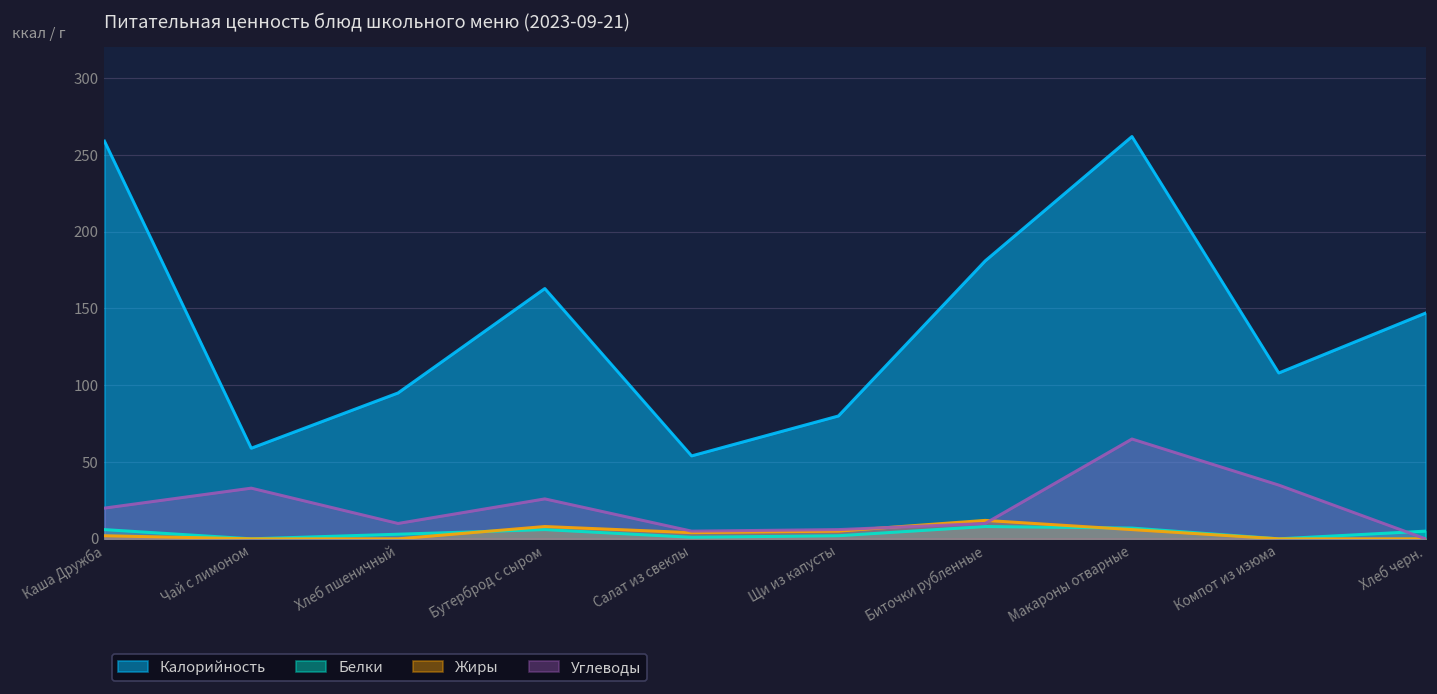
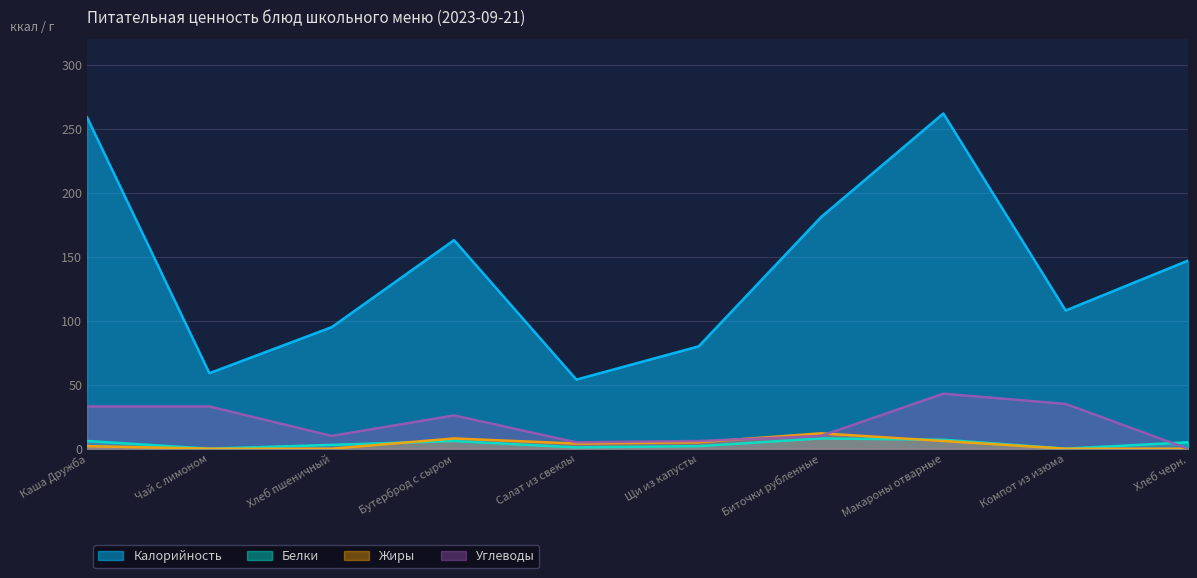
  {
    "Жиры": {
      "Каша Дружба": 2,
      "Хлеб пшеничный": 0
    },
    "Углеводы": {
-     "Каша Дружба": 20,
+     "Каша Дружба": 33,
      "Чай с лимоном": 33,
      "Хлеб пшеничный": 10,
      "Бутерброд с сыром": 26,
-     "Макароны отварные": 65,
+     "Макароны отварные": 43,
      "Компот из изюма": 35
    }
  }
